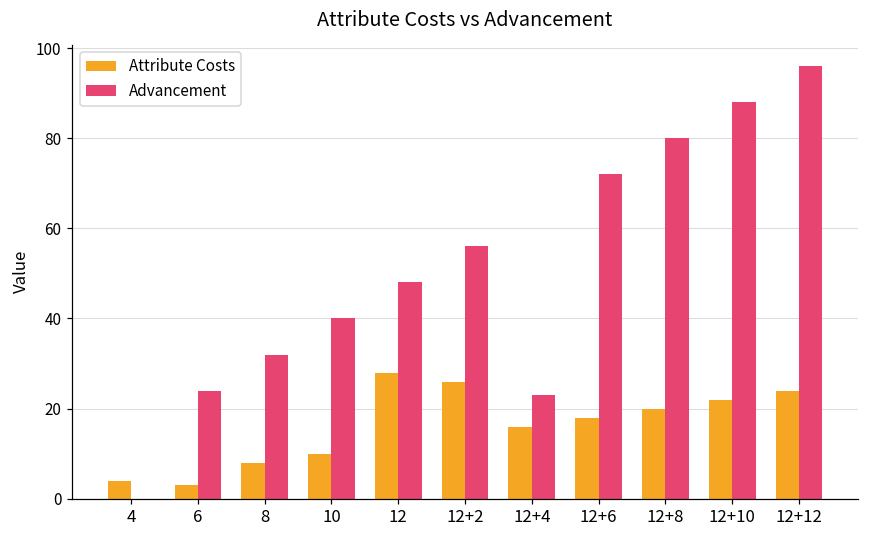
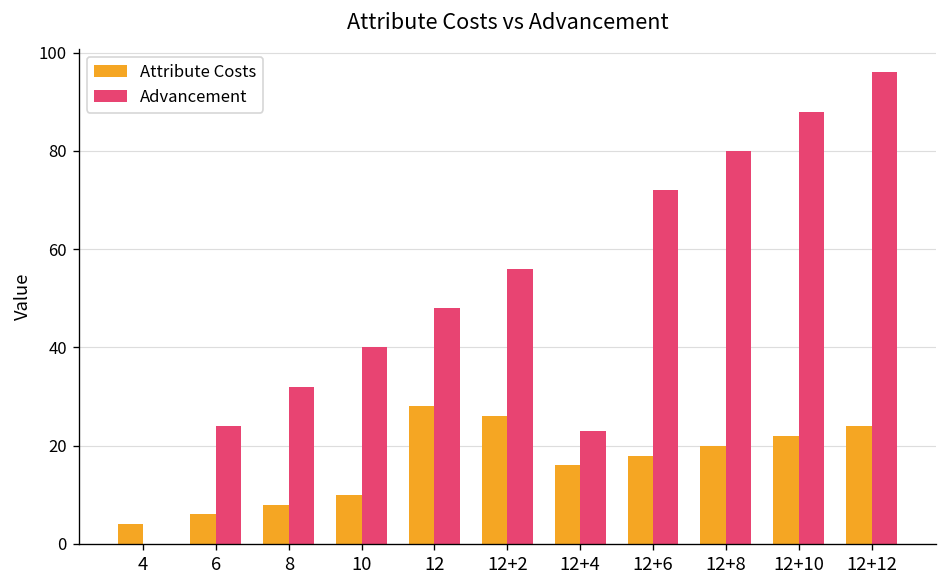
  {
    "Attribute Costs": {
      "4": 4,
-     "6": 3,
+     "6": 6,
      "8": 8,
      "10": 10,
      "12": 28,
      "12+2": 26,
      "12+4": 16,
      "12+6": 18,
      "12+8": 20,
      "12+10": 22,
      "12+12": 24
    },
    "Advancement": {
      "4": 0,
      "6": 24,
      "8": 32,
      "10": 40,
      "12": 48,
      "12+2": 56,
      "12+4": 23,
      "12+6": 72,
      "12+8": 80,
      "12+10": 88,
      "12+12": 96
    }
  }
